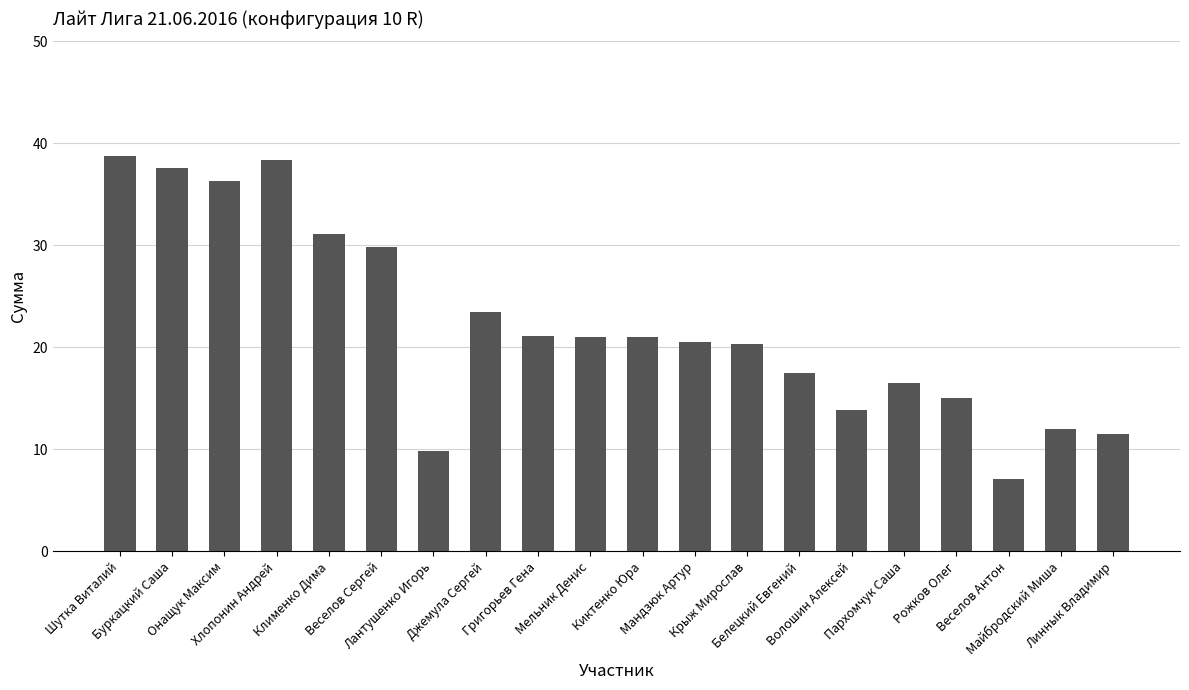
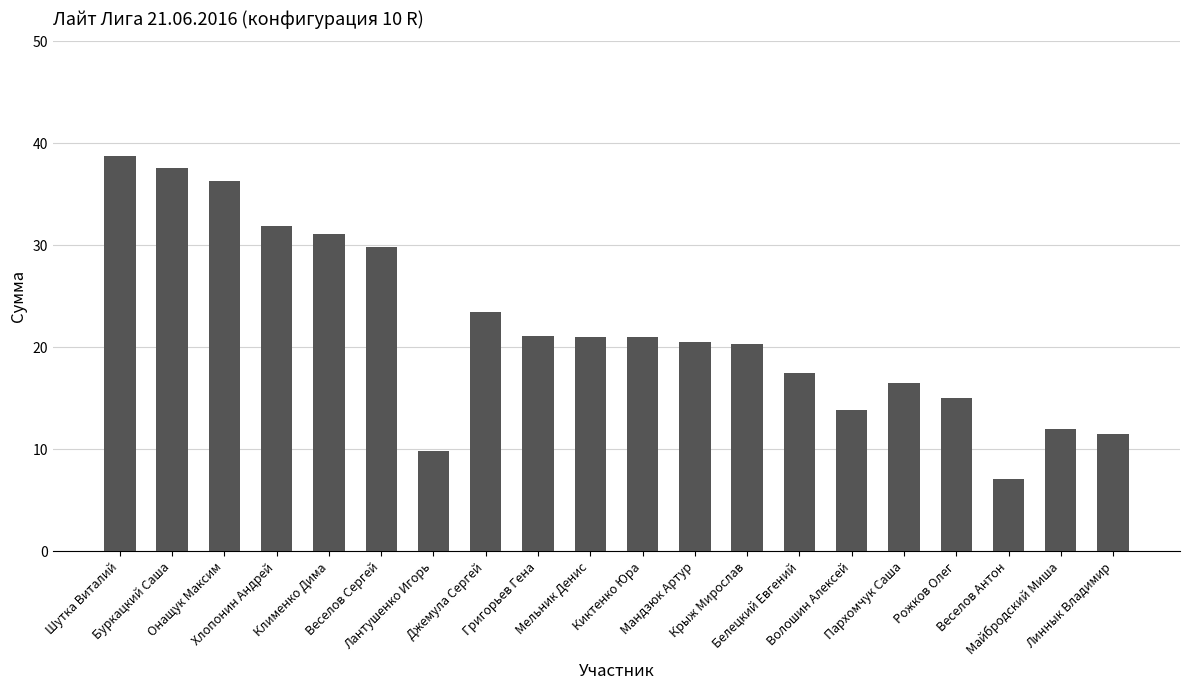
  {
    "Шутка Виталий": 38.8,
    "Буркацкий Саша": 37.6,
    "Онащук Максим": 36.3,
-   "Хлопонин Андрей": 38.4,
+   "Хлопонин Андрей": 31.9,
    "Клименко Дима": 31.1,
    "Веселов Сергей": 29.8,
    "Лантушенко Игорь": 9.8,
    "Джемула Сергей": 23.5,
    "Григорьев Гена": 21.1,
    "Мельник Денис": 21.0,
    "Киктенко Юра": 21.0,
    "Мандзюк Артур": 20.5,
    "Крыж Мирослав": 20.3,
    "Белецкий Евгений": 17.5,
    "Волошин Алексей": 13.9,
    "Пархомчук Саша": 16.5,
    "Рожков Олег": 15.0,
    "Веселов Антон": 7.1,
    "Майбродский Миша": 12.0,
    "Линнык Владимир": 11.5
  }
